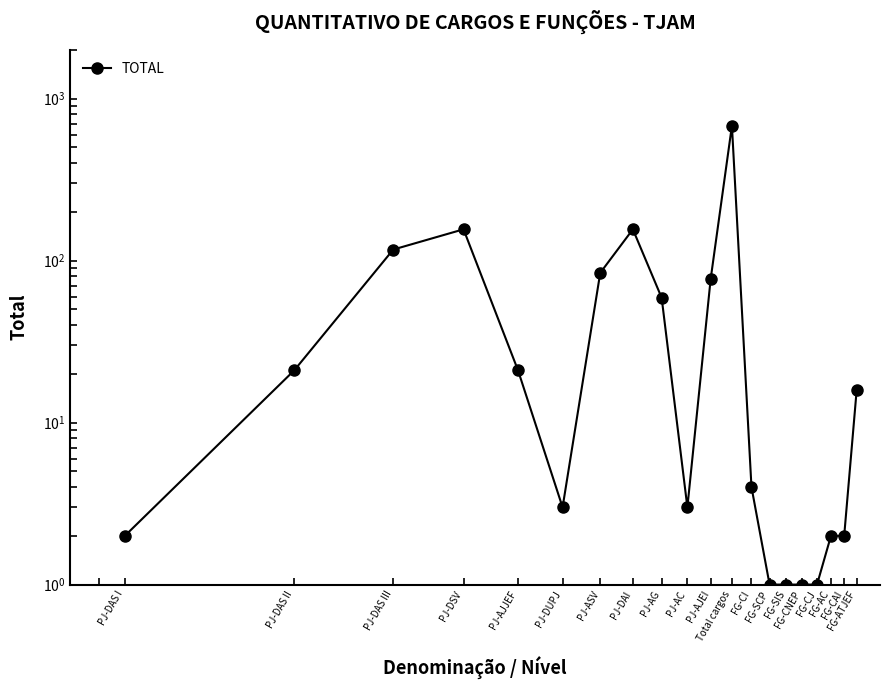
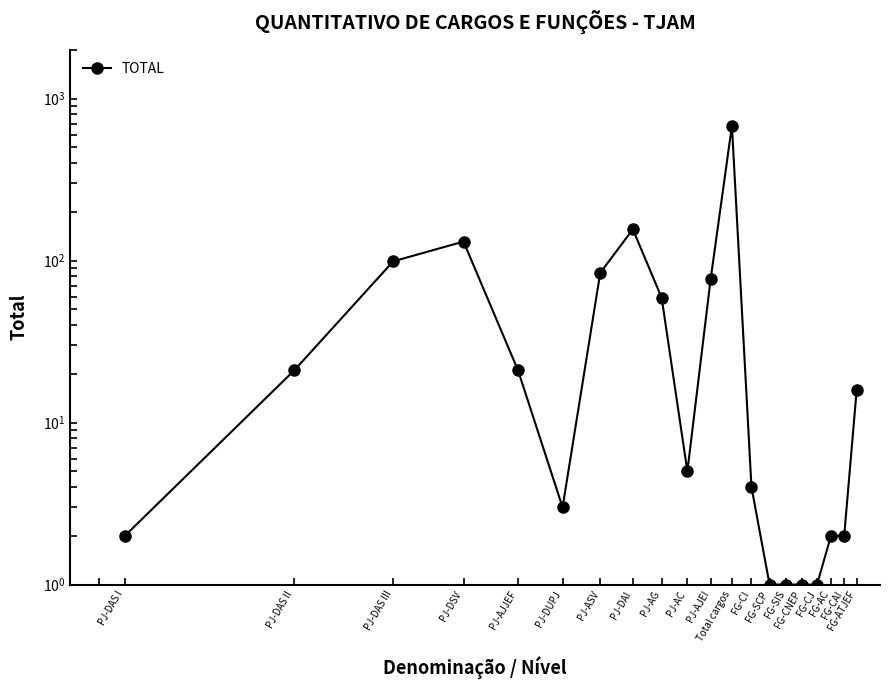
  {
    "PJ-DAS I": 2,
    "PJ-DAS II": 21,
-   "PJ-DAS III": 120,
-   "PJ-DSV": 160,
+   "PJ-DAS III": 100,
+   "PJ-DSV": 130,
    "PJ-AJJEF": 21,
    "PJ-DUPJ": 3,
    "PJ-ASV": 80,
    "PJ-DAI": 160,
    "PJ-AG": 59,
-   "PJ-AC": 3,
+   "PJ-AC": 5,
    "PJ-AJEI": 80,
    "Total cargos": 680,
    "FG-CI": 4,
    "FG-SCP": 1,
    "FG-SIS": 1,
    "FG-CNEP": 1,
    "FG-CJ": 1,
    "FG-AC": 2,
    "FG-CAI": 2,
    "FG-ATJEF": 16
  }
